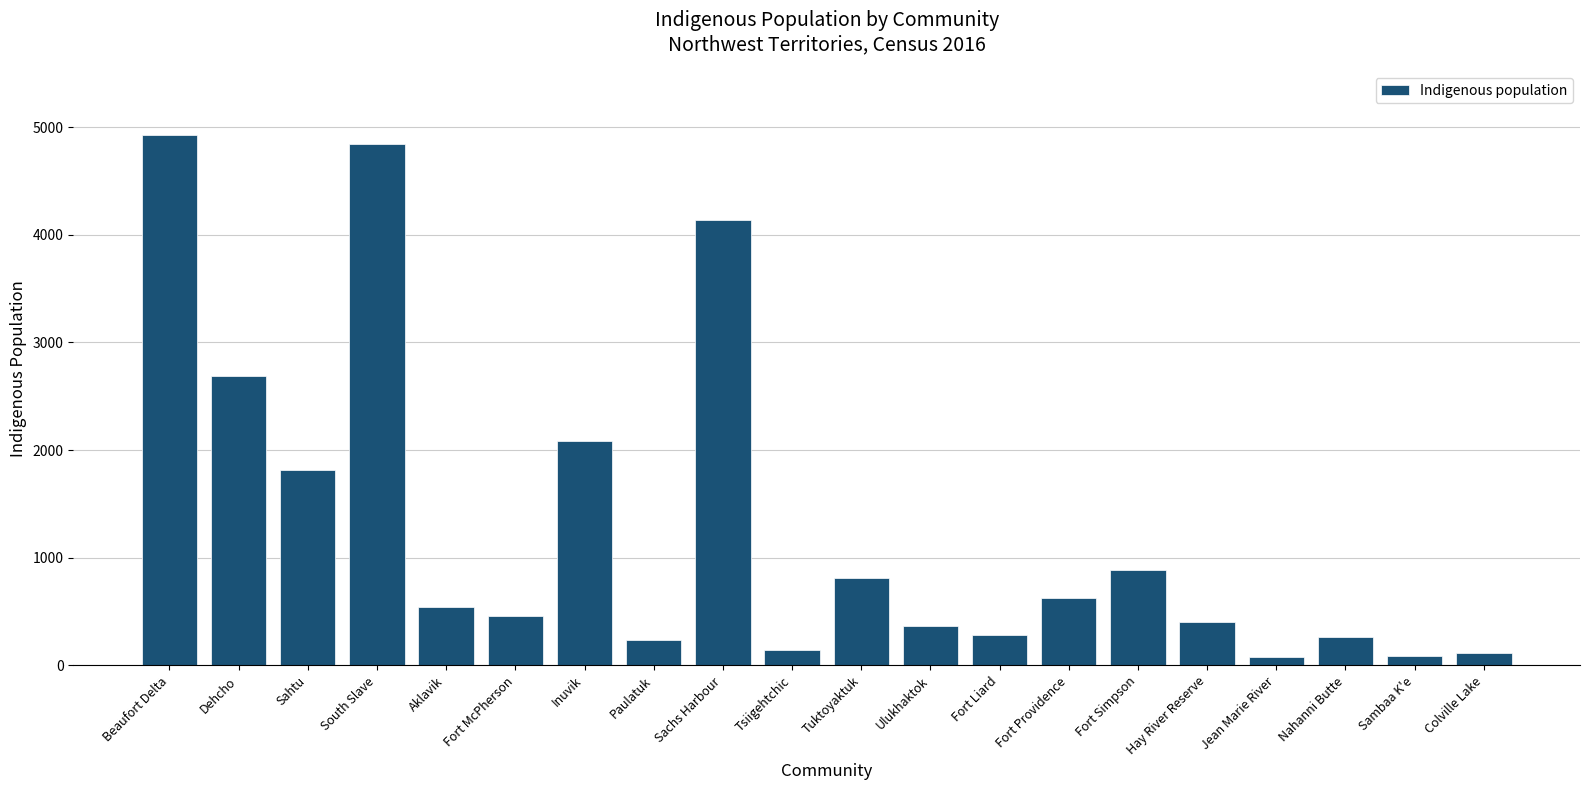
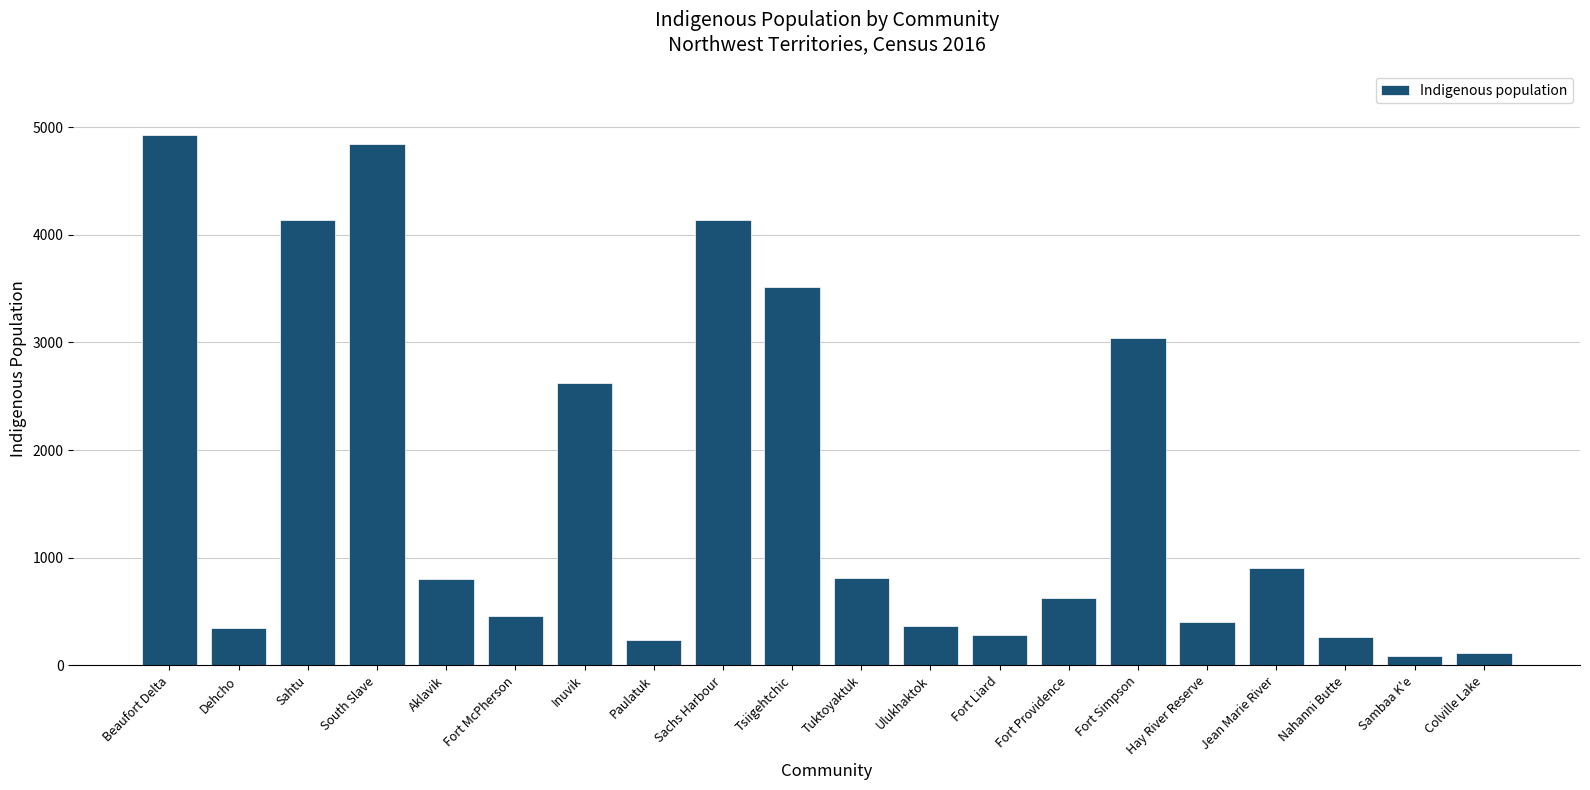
  {
    "Beaufort Delta": 4930,
-   "Dehcho": 2690,
-   "Sahtu": 1820,
+   "Dehcho": 340,
+   "Sahtu": 4140,
    "South Slave": 4850,
-   "Aklavik": 540,
+   "Aklavik": 800,
    "Fort McPherson": 460,
-   "Inuvik": 2080,
+   "Inuvik": 2620,
    "Paulatuk": 240,
    "Sachs Harbour": 4140,
-   "Tsiigehtchic": 150,
+   "Tsiigehtchic": 3520,
    "Tuktoyaktuk": 820,
    "Ulukhaktok": 370,
    "Fort Liard": 290,
    "Fort Providence": 630,
-   "Fort Simpson": 890,
+   "Fort Simpson": 3040,
    "Hay River Reserve": 400,
-   "Jean Marie River": 80,
+   "Jean Marie River": 910,
    "Nahanni Butte": 260,
    "Sambaa K'e": 90,
    "Colville Lake": 120
  }
